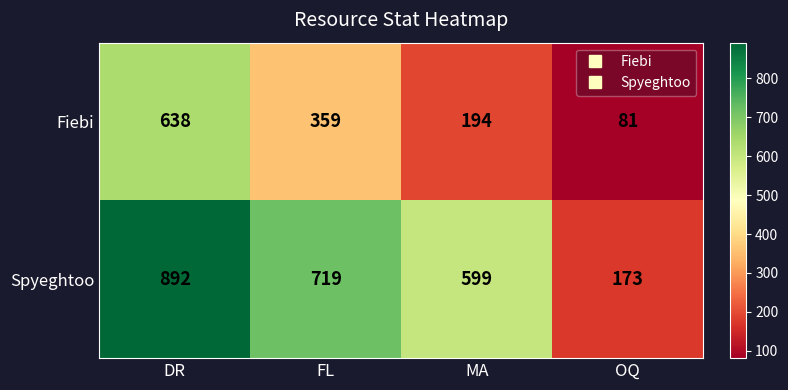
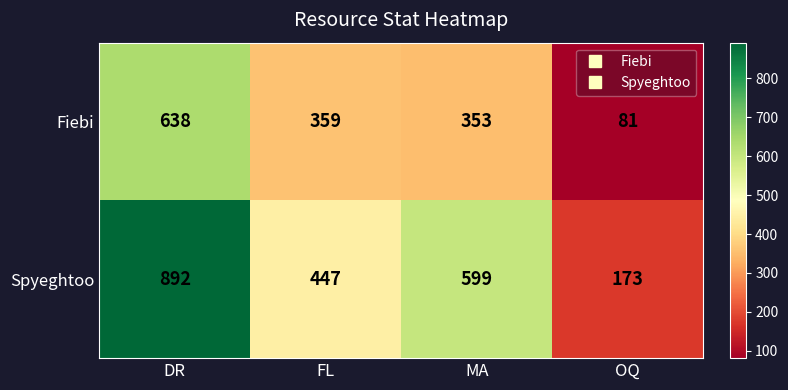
  {
    "Fiebi": {
      "DR": 638,
      "FL": 359,
-     "MA": 194,
+     "MA": 353,
      "OQ": 81
    },
    "Spyeghtoo": {
      "DR": 892,
-     "FL": 719,
+     "FL": 447,
      "MA": 599,
      "OQ": 173
    }
  }
